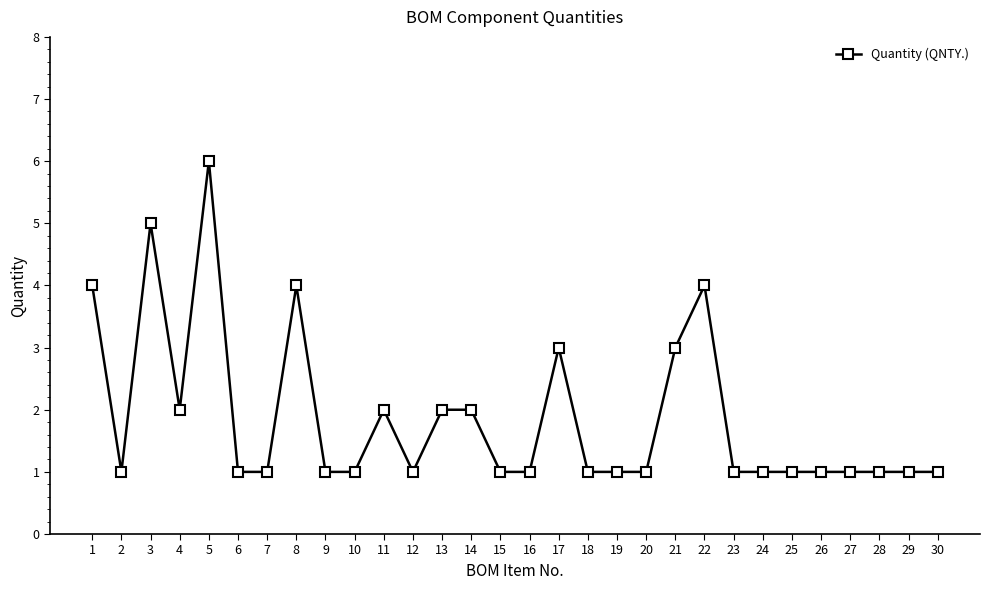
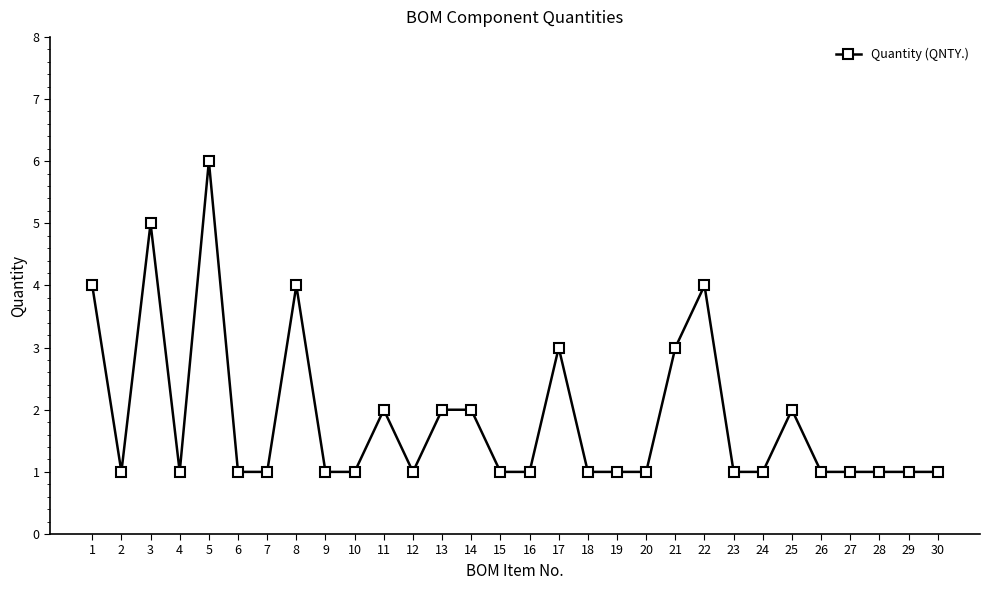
  {
    "1": 4,
    "2": 1,
    "3": 5,
-   "4": 2,
+   "4": 1,
    "5": 6,
    "6": 1,
    "7": 1,
    "8": 4,
    "9": 1,
    "10": 1,
    "11": 2,
    "12": 1,
    "13": 2,
    "14": 2,
    "15": 1,
    "16": 1,
    "17": 3,
    "18": 1,
    "19": 1,
    "20": 1,
    "21": 3,
    "22": 4,
    "23": 1,
    "24": 1,
-   "25": 1,
+   "25": 2,
    "26": 1,
    "27": 1,
    "28": 1,
    "29": 1,
    "30": 1
  }
